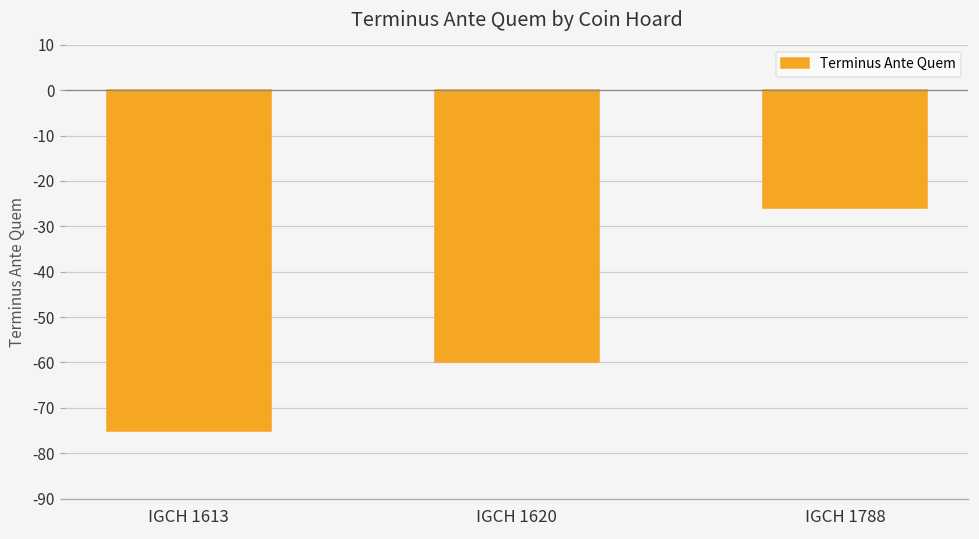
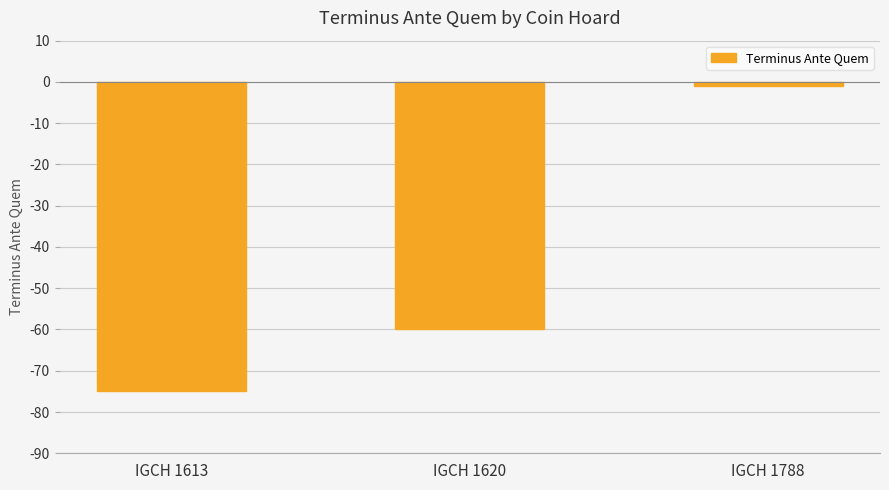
  {
    "IGCH 1613": -75,
    "IGCH 1620": -60,
-   "IGCH 1788": -26
+   "IGCH 1788": -1
  }
